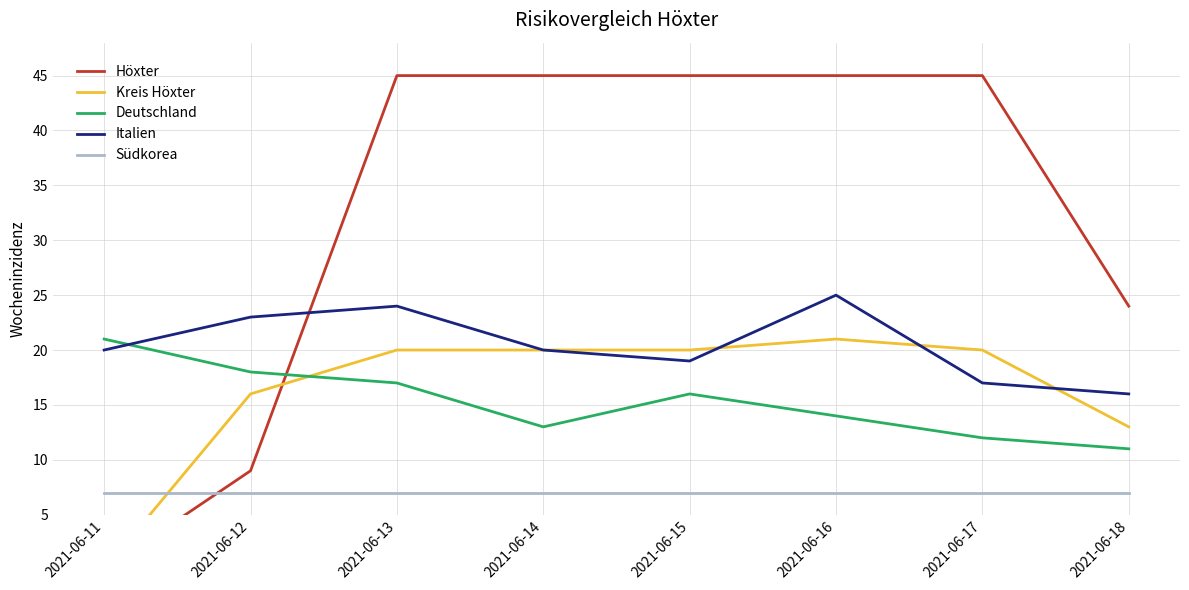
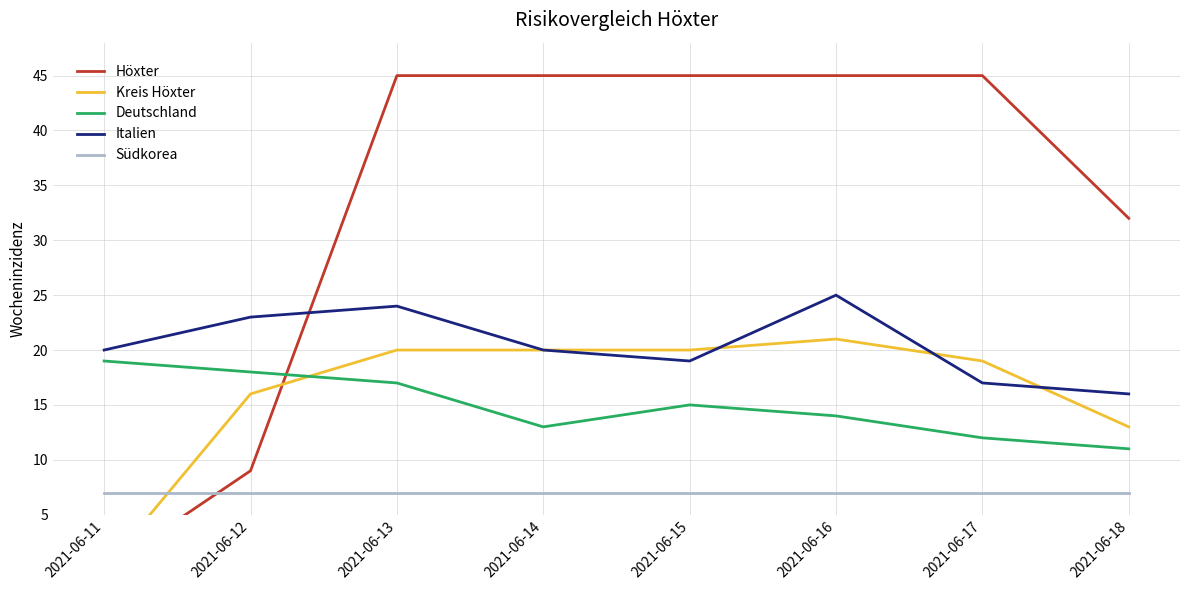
  {
    "Höxter": {
      "2021-06-12": 9,
      "2021-06-13": 45,
      "2021-06-14": 45,
      "2021-06-15": 45,
      "2021-06-16": 45,
      "2021-06-17": 45,
-     "2021-06-18": 24
+     "2021-06-18": 32
    },
    "Kreis Höxter": {
      "2021-06-12": 16,
      "2021-06-13": 20,
      "2021-06-15": 20,
      "2021-06-16": 21,
-     "2021-06-17": 20,
+     "2021-06-17": 19,
      "2021-06-18": 13
    },
    "Deutschland": {
-     "2021-06-11": 21,
+     "2021-06-11": 19,
      "2021-06-12": 18,
      "2021-06-13": 17,
      "2021-06-14": 13,
-     "2021-06-15": 16,
+     "2021-06-15": 15,
      "2021-06-16": 14,
      "2021-06-17": 12,
      "2021-06-18": 11
    },
    "Italien": {
      "2021-06-11": 20,
      "2021-06-12": 23,
      "2021-06-13": 24,
      "2021-06-15": 19,
      "2021-06-16": 25,
      "2021-06-17": 17,
      "2021-06-18": 16
    },
    "Südkorea": {
      "2021-06-11": 7,
      "2021-06-12": 7,
      "2021-06-13": 7,
      "2021-06-14": 7,
      "2021-06-15": 7,
      "2021-06-16": 7,
      "2021-06-17": 7,
      "2021-06-18": 7
    }
  }
